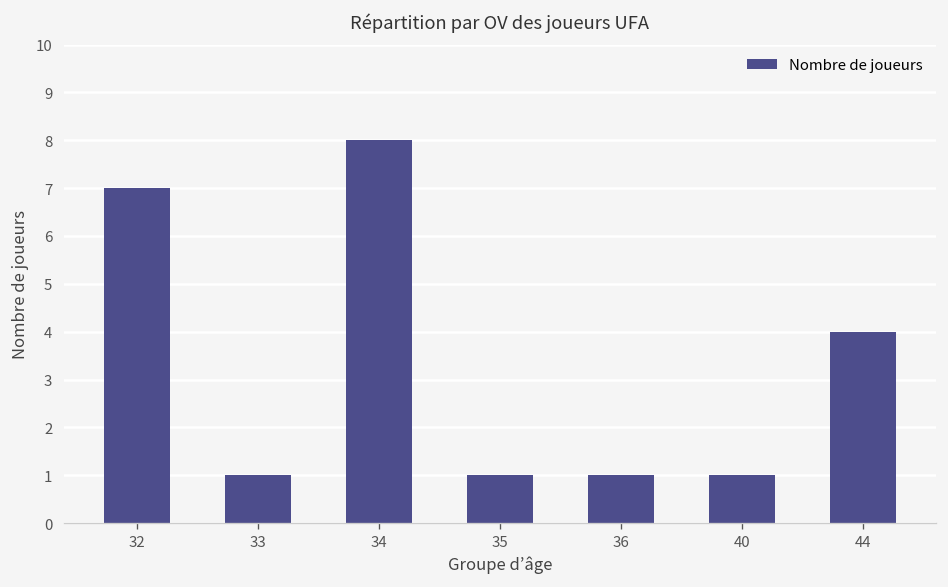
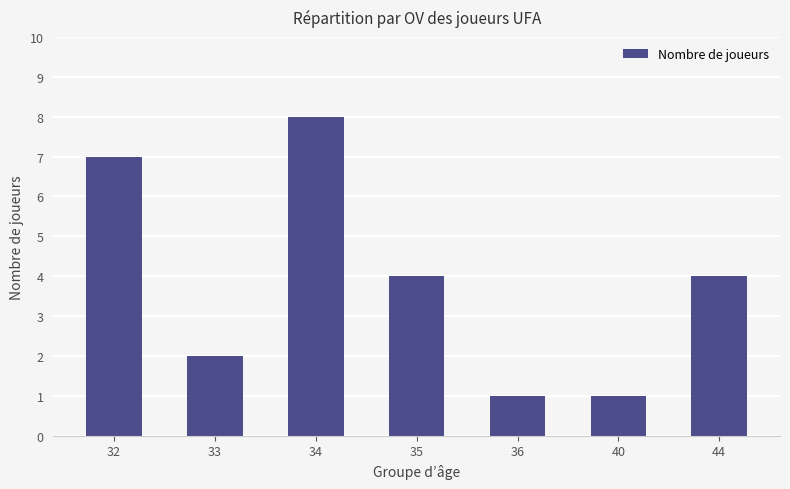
  {
    "32": 7,
-   "33": 1,
+   "33": 2,
    "34": 8,
-   "35": 1,
+   "35": 4,
    "36": 1,
    "40": 1,
    "44": 4
  }
